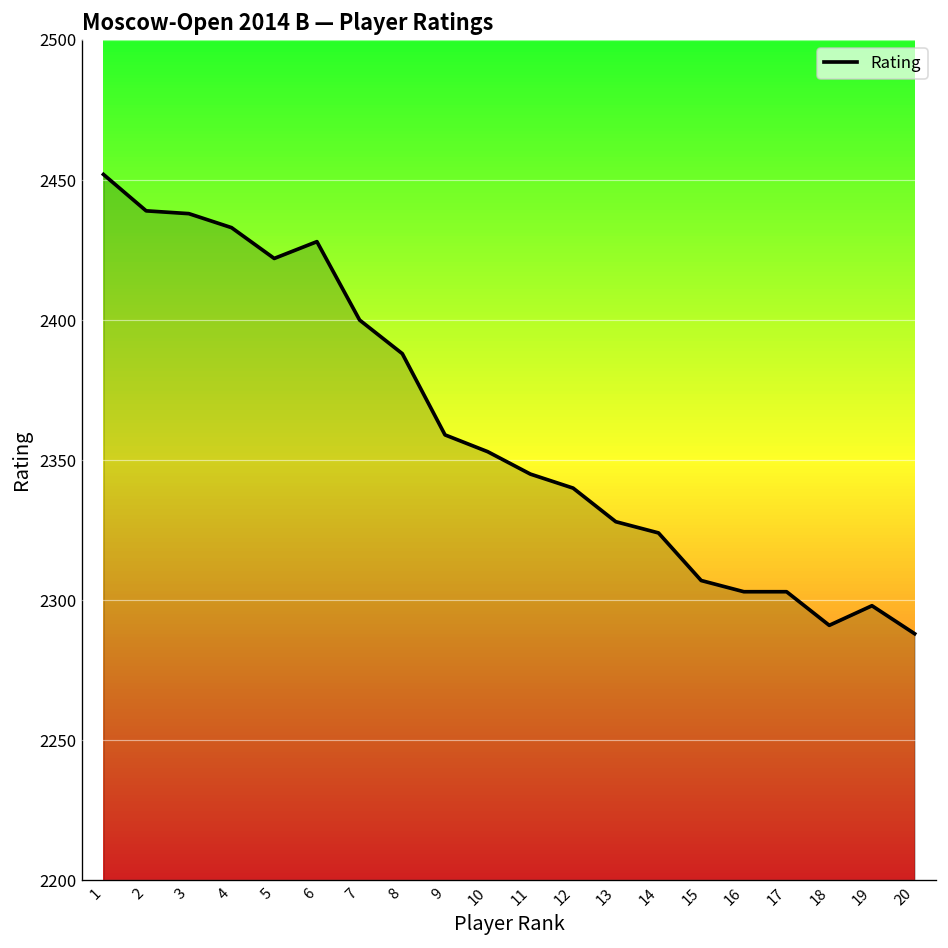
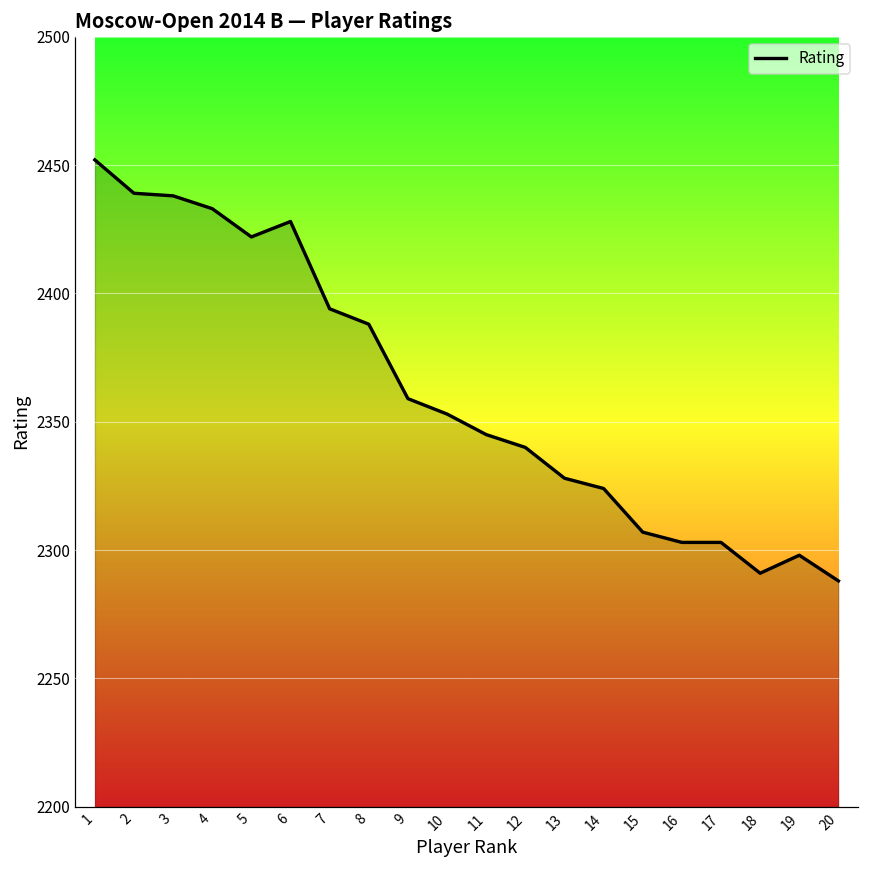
  {
    "1": 2452,
    "2": 2439,
    "3": 2438,
    "4": 2433,
    "5": 2422,
    "6": 2428,
-   "7": 2400,
+   "7": 2394,
    "8": 2388,
    "9": 2359,
    "10": 2353,
    "11": 2345,
    "12": 2340,
    "13": 2328,
    "14": 2324,
    "15": 2307,
    "16": 2303,
    "17": 2303,
    "18": 2291,
    "19": 2298,
    "20": 2288
  }
